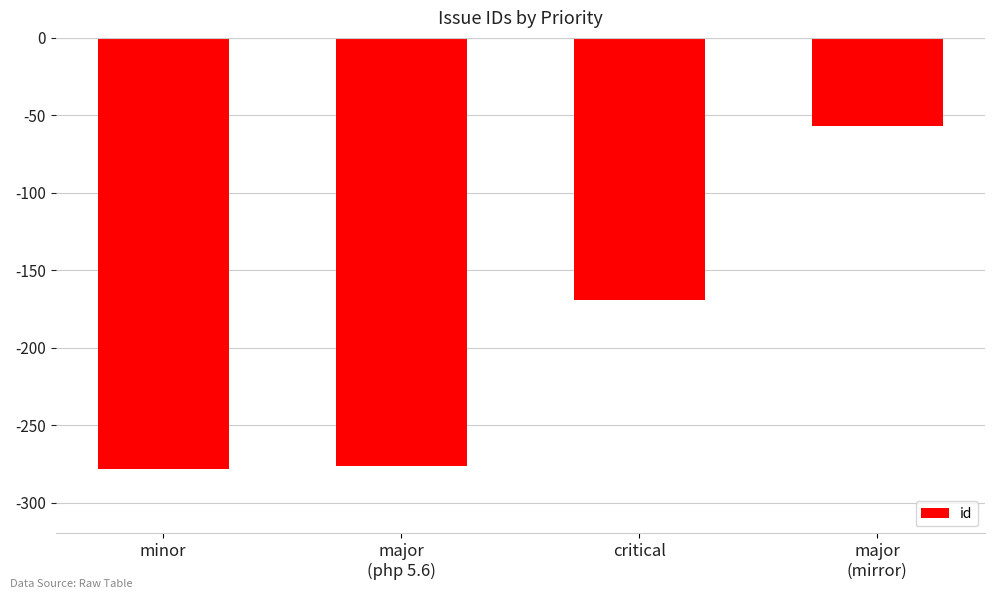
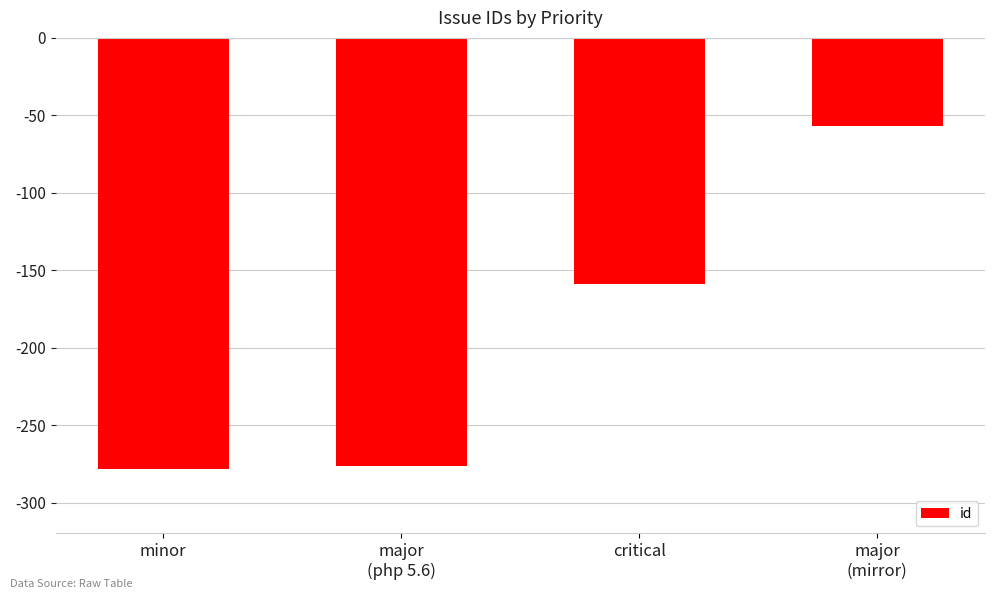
  {
    "minor": -278,
    "major (php 5.6)": -276,
-   "critical": -169,
+   "critical": -159,
    "major (mirror)": -57
  }
